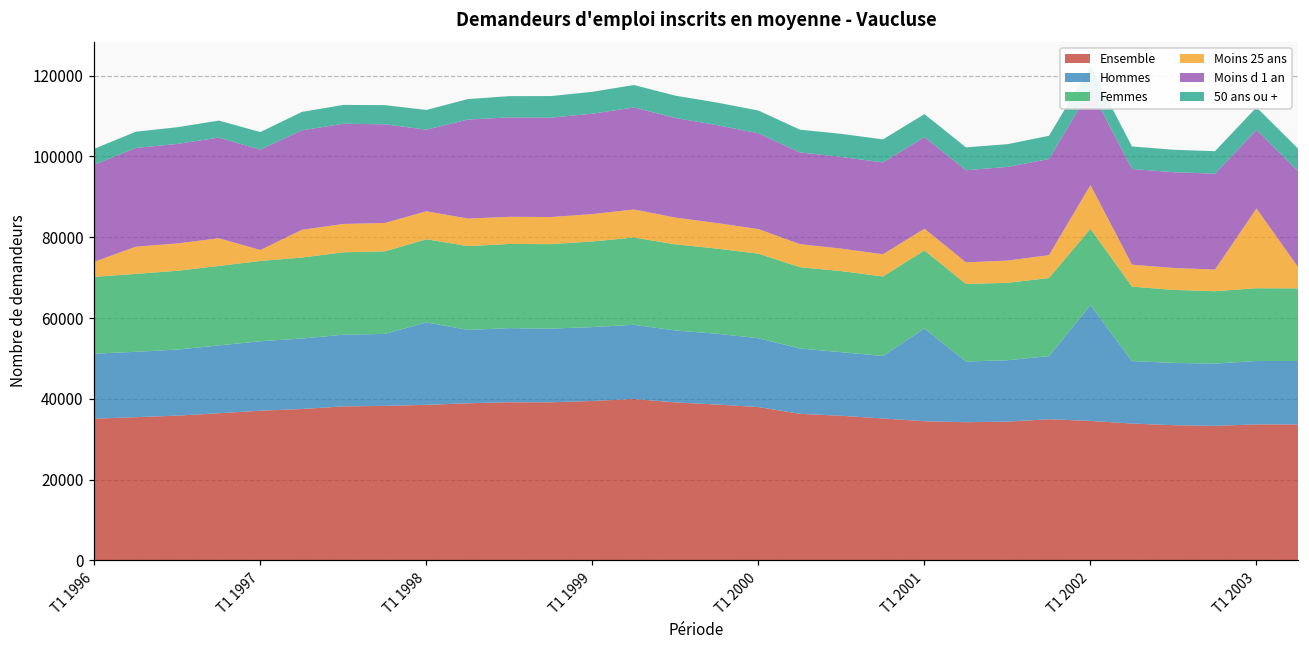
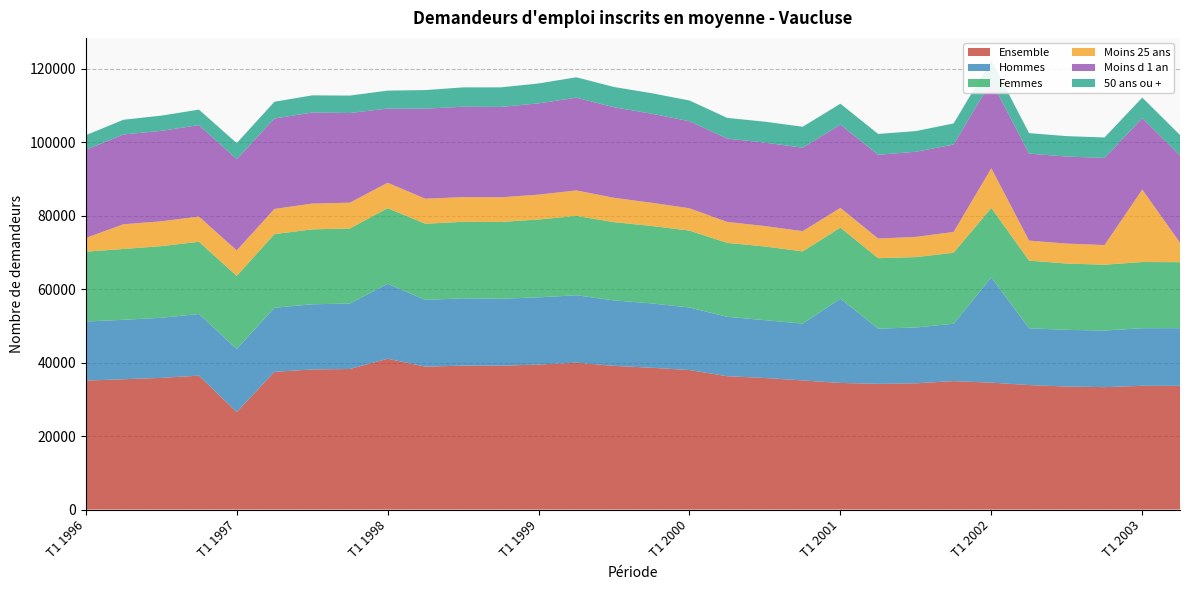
  {
    "Ensemble": {
      "T1 1996": 35000,
-     "T1 1997": 37000,
-     "T1 1998": 39000,
+     "T1 1997": 27000,
+     "T1 1998": 41000,
      "T1 1999": 39000,
      "T1 2000": 38000,
      "T1 2001": 34000,
      "T1 2002": 35000,
      "T1 2003": 34000
    },
    "Hommes": {
      "T1 1996": 16000,
      "T1 1997": 17000,
      "T1 1998": 20000,
      "T1 1999": 18000,
      "T1 2000": 17000,
      "T1 2001": 23000,
      "T1 2002": 29000,
      "T1 2003": 16000
    },
    "Moins 25 ans": {
      "T1 1996": 4000,
-     "T1 1997": 3000,
+     "T1 1997": 7000,
      "T1 1998": 7000,
      "T1 1999": 7000,
      "T1 2000": 6000,
      "T1 2001": 5000,
      "T1 2002": 11000,
      "T1 2003": 20000
    },
    "Moins d 1 an": {
      "T1 1996": 24000,
      "T1 1997": 25000,
      "T1 1998": 20000,
      "T1 1999": 25000,
      "T1 2000": 24000,
      "T1 2001": 23000,
      "T1 2003": 19000
    }
  }
